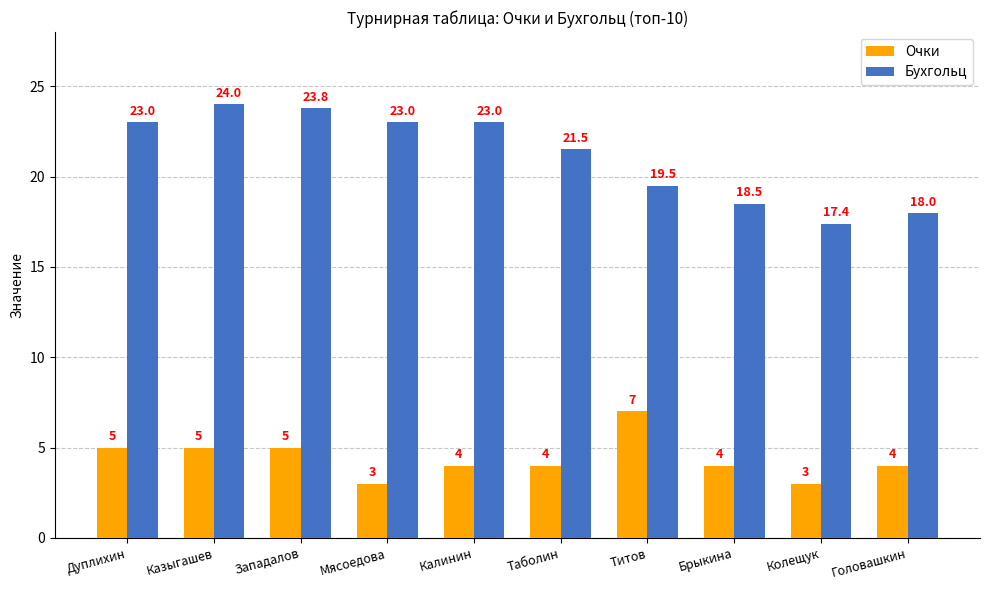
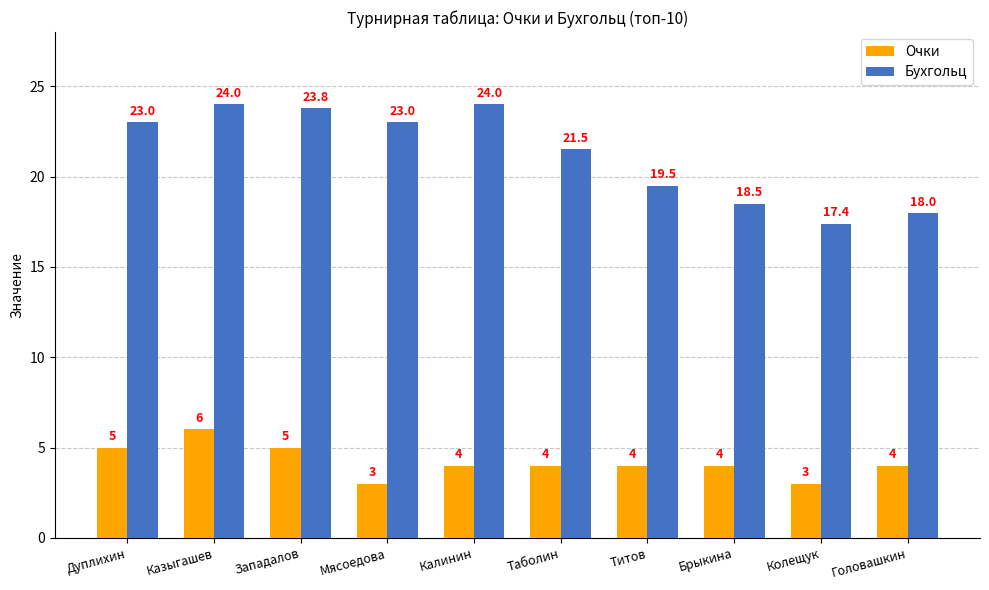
  {
    "Очки": {
      "Дуплихин": 5,
-     "Казыгашев": 5,
+     "Казыгашев": 6,
      "Западалов": 5,
      "Мясоедова": 3,
      "Калинин": 4,
      "Таболин": 4,
-     "Титов": 7,
+     "Титов": 4,
      "Брыкина": 4,
      "Колещук": 3,
      "Головашкин": 4
    },
    "Бухгольц": {
      "Дуплихин": 23.0,
      "Казыгашев": 24.0,
      "Западалов": 23.8,
      "Мясоедова": 23.0,
-     "Калинин": 23.0,
+     "Калинин": 24.0,
      "Таболин": 21.5,
      "Титов": 19.5,
      "Брыкина": 18.5,
      "Колещук": 17.4,
      "Головашкин": 18.0
    }
  }
